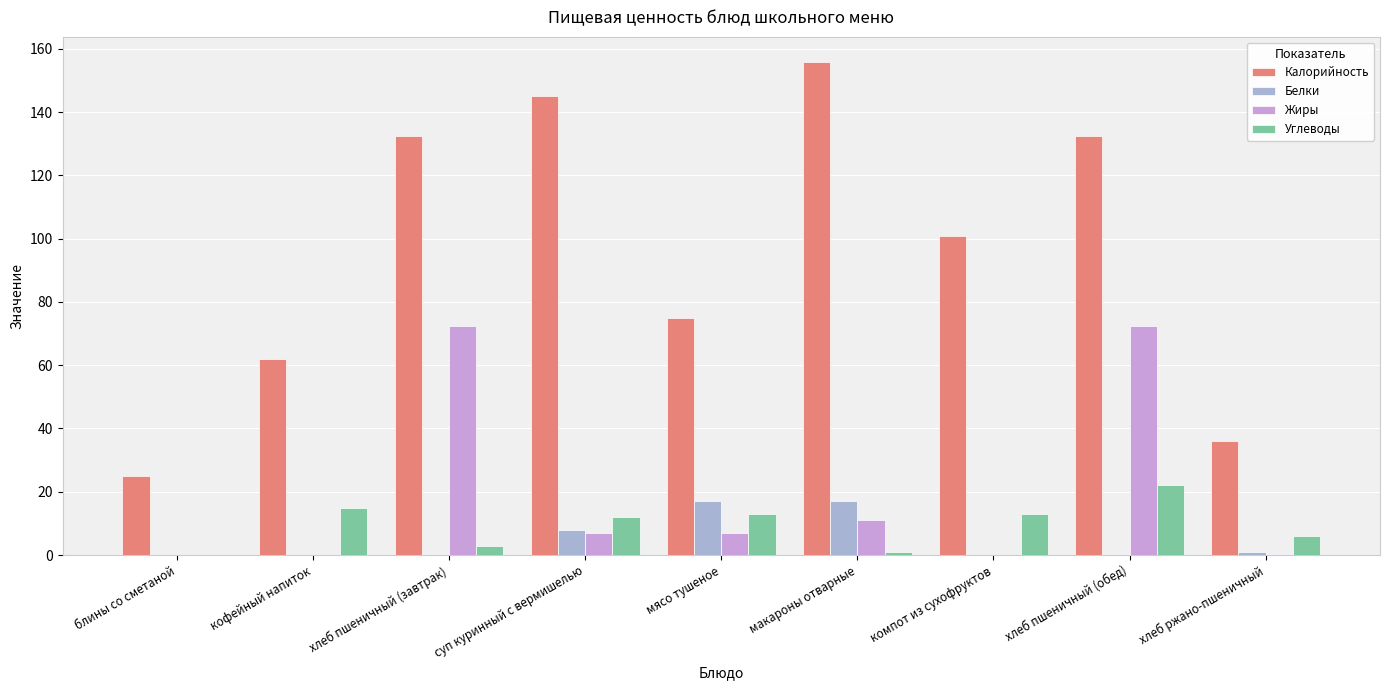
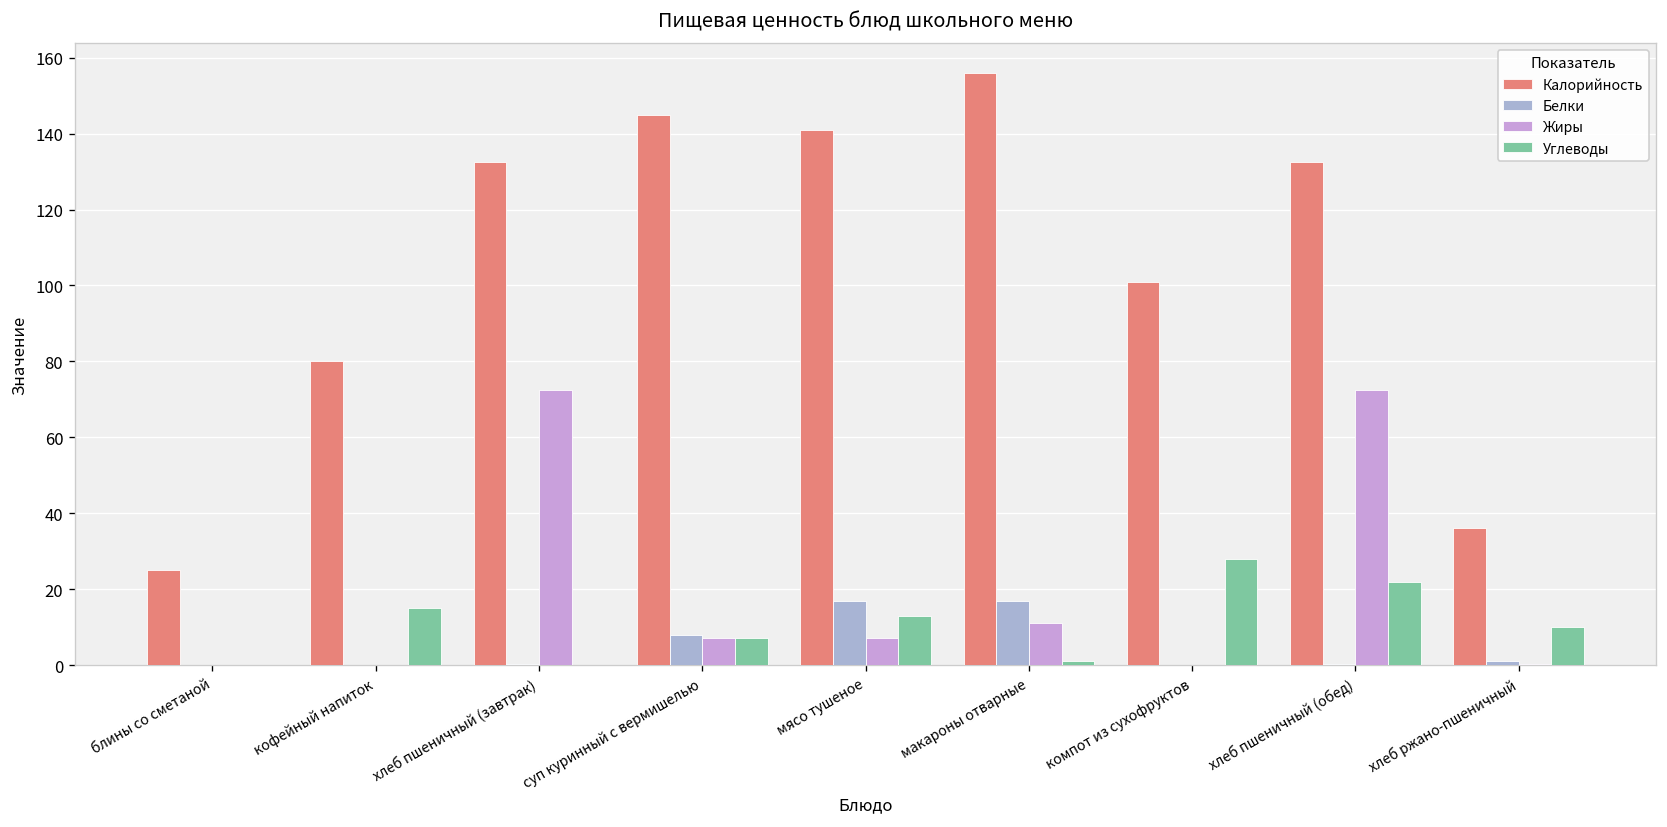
  {
    "Калорийность": {
      "блины со сметаной": 25,
-     "кофейный напиток": 62,
+     "кофейный напиток": 80,
      "хлеб пшеничный (завтрак)": 132,
      "суп куринный с вермишелью": 145,
-     "мясо тушеное": 75,
+     "мясо тушеное": 141,
      "макароны отварные": 156,
      "компот из сухофруктов": 101,
      "хлеб пшеничный (обед)": 132,
      "хлеб ржано-пшеничный": 36
    },
    "Углеводы": {
      "блины со сметаной": 0,
      "кофейный напиток": 15,
-     "хлеб пшеничный (завтрак)": 3,
-     "суп куринный с вермишелью": 12,
+     "хлеб пшеничный (завтрак)": 0,
+     "суп куринный с вермишелью": 7,
      "мясо тушеное": 13,
      "макароны отварные": 1,
-     "компот из сухофруктов": 13,
+     "компот из сухофруктов": 28,
      "хлеб пшеничный (обед)": 22,
-     "хлеб ржано-пшеничный": 6
+     "хлеб ржано-пшеничный": 10
    }
  }
